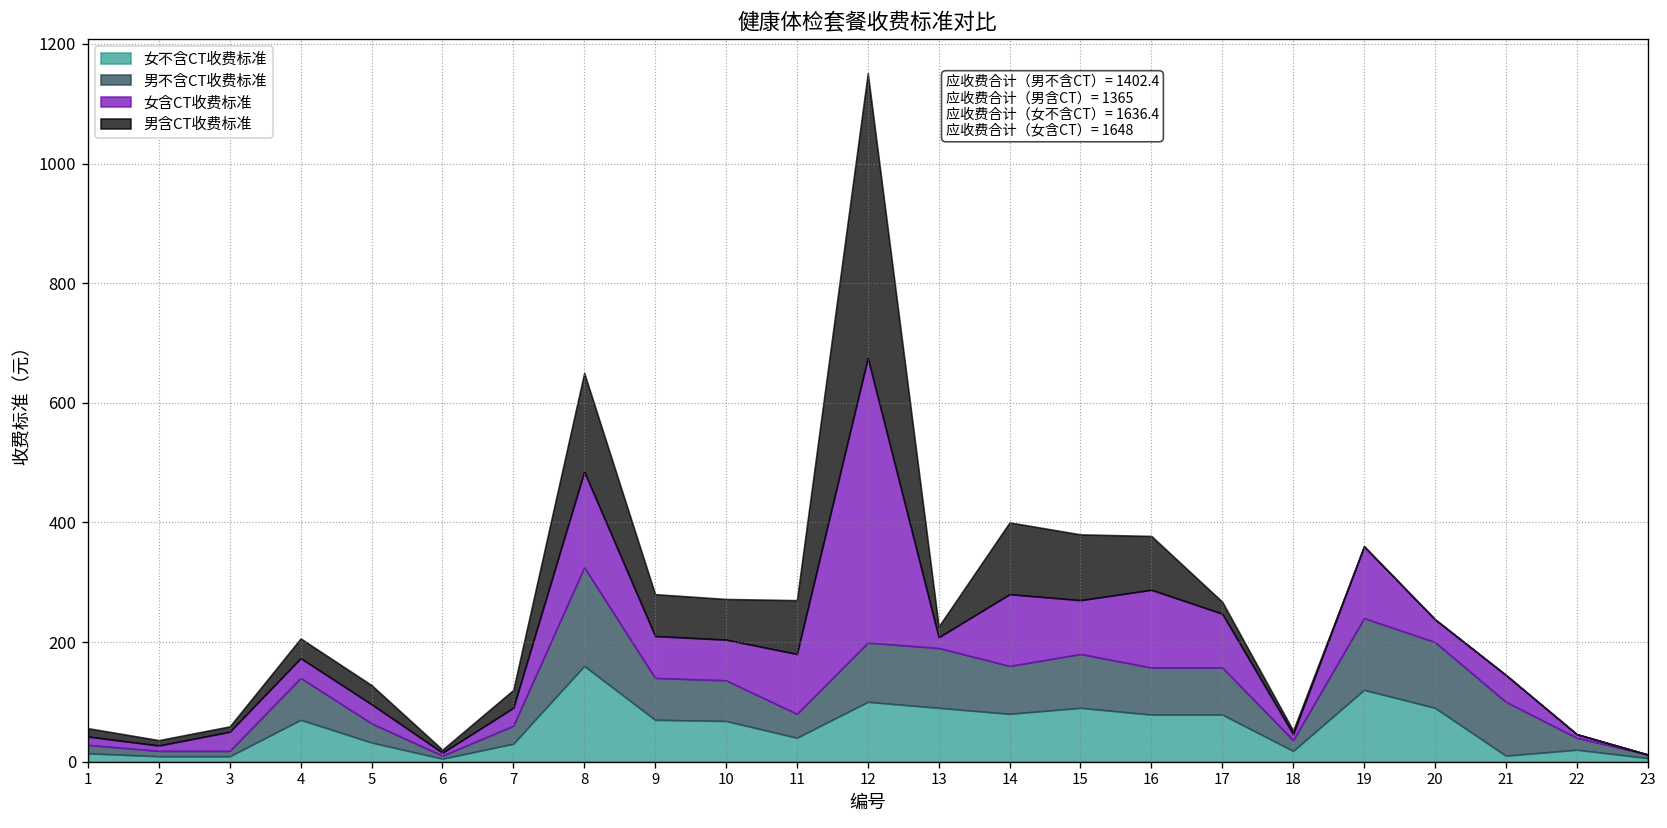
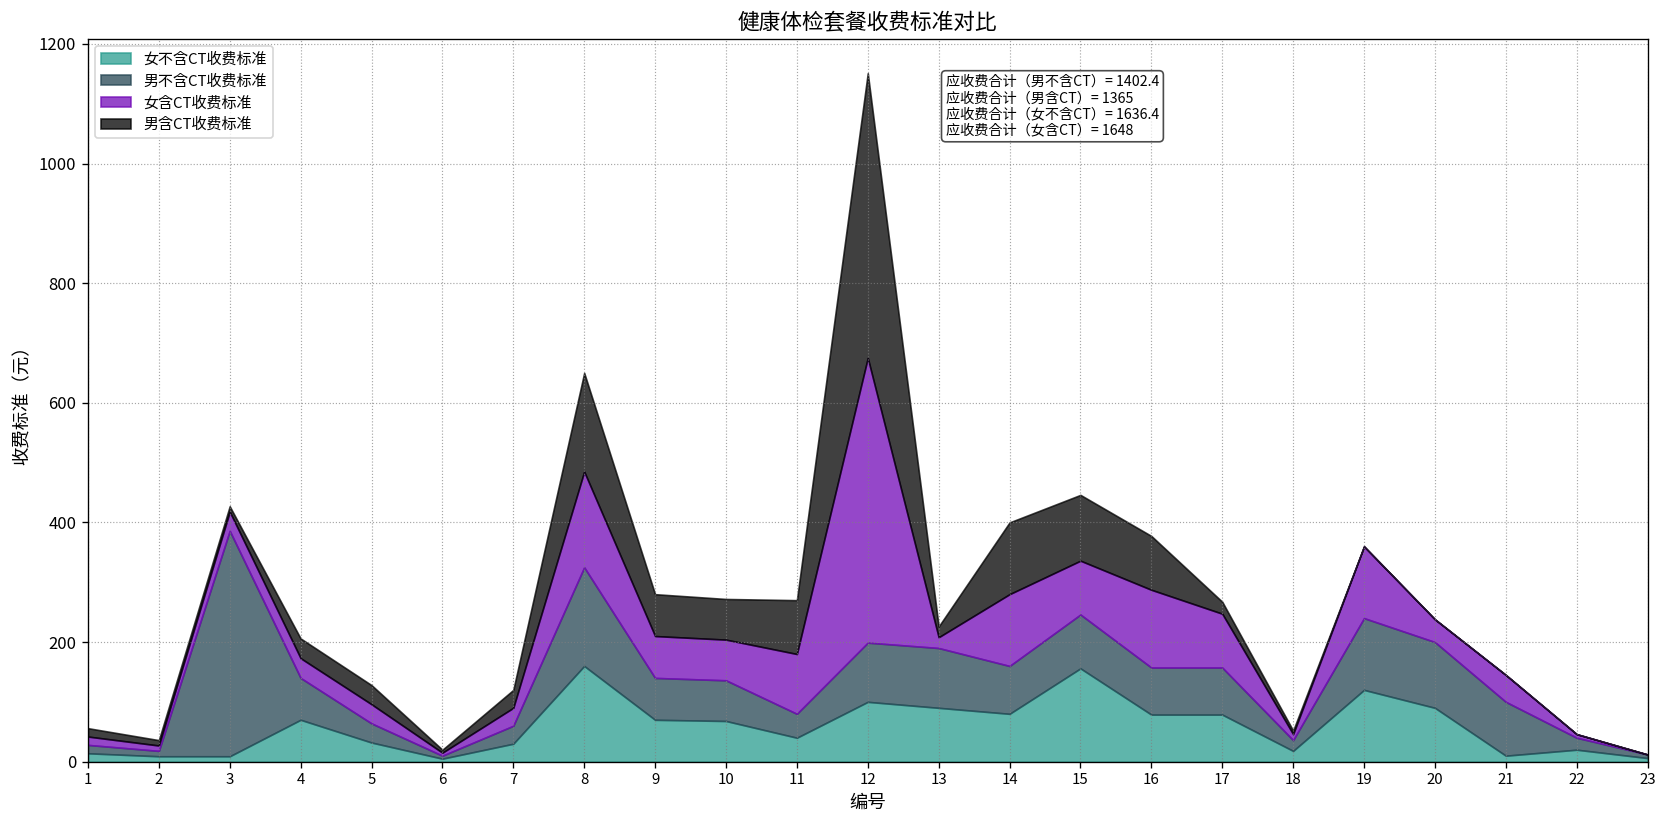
  {
    "女不含CT收费标准": {
      "1": 10,
      "2": 10,
      "3": 10,
      "4": 70,
      "5": 30,
      "7": 30,
      "8": 160,
      "9": 70,
      "10": 70,
      "11": 40,
      "12": 100,
      "13": 90,
      "14": 80,
-     "15": 90,
+     "15": 160,
      "16": 80,
      "17": 80,
      "18": 20,
      "19": 120,
      "20": 90,
      "21": 10,
      "22": 20,
      "23": 10
    },
    "男不含CT收费标准": {
      "1": 10,
      "2": 10,
-     "3": 10,
+     "3": 380,
      "4": 70,
      "5": 30,
      "7": 30,
      "8": 170,
      "9": 70,
      "10": 70,
      "11": 40,
      "12": 100,
      "13": 100,
      "14": 80,
      "15": 90,
      "16": 80,
      "17": 80,
      "18": 20,
      "19": 120,
      "20": 110,
      "21": 90,
      "22": 20
    },
    "女含CT收费标准": {
      "1": 10,
      "2": 10,
      "3": 30,
      "4": 30,
      "5": 30,
      "7": 30,
      "8": 160,
      "9": 70,
      "10": 70,
      "11": 100,
      "12": 480,
      "13": 20,
      "14": 120,
      "15": 90,
      "16": 130,
      "17": 90,
      "18": 10
    },
    "男含CT收费标准": {
      "1": 10,
      "2": 10,
      "3": 10,
      "4": 30,
      "5": 30,
      "7": 30,
      "8": 170,
      "9": 70,
      "10": 70,
      "11": 90,
      "12": 480,
      "13": 20,
      "14": 120,
      "15": 110,
      "16": 90,
      "17": 20,
      "18": 10
    }
  }
